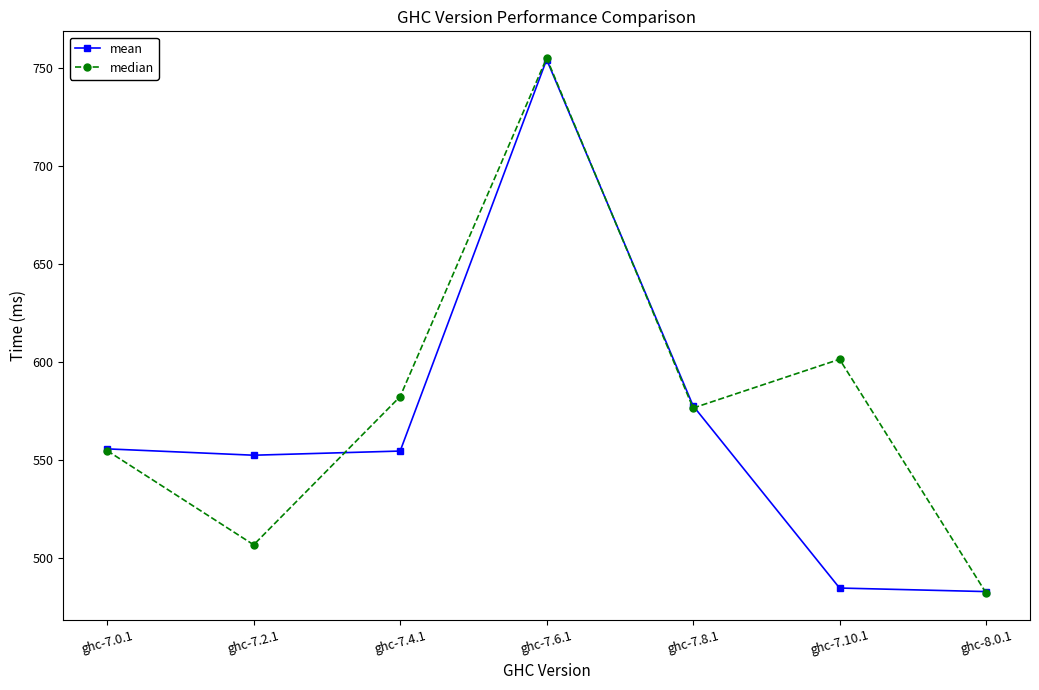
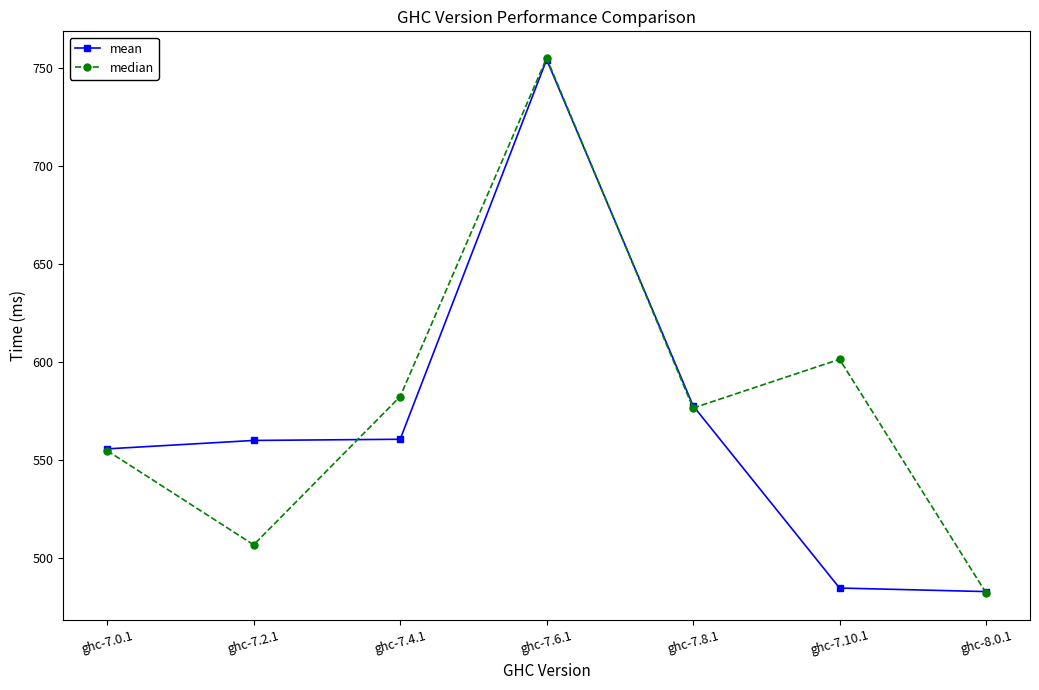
  {
    "mean": {
-     "ghc-7.2.1": 552,
-     "ghc-7.4.1": 555,
+     "ghc-7.2.1": 560,
+     "ghc-7.4.1": 561,
      "ghc-7.10.1": 485
    },
    "median": {
      "ghc-7.2.1": 507,
      "ghc-7.4.1": 582,
      "ghc-7.10.1": 601
    }
  }
